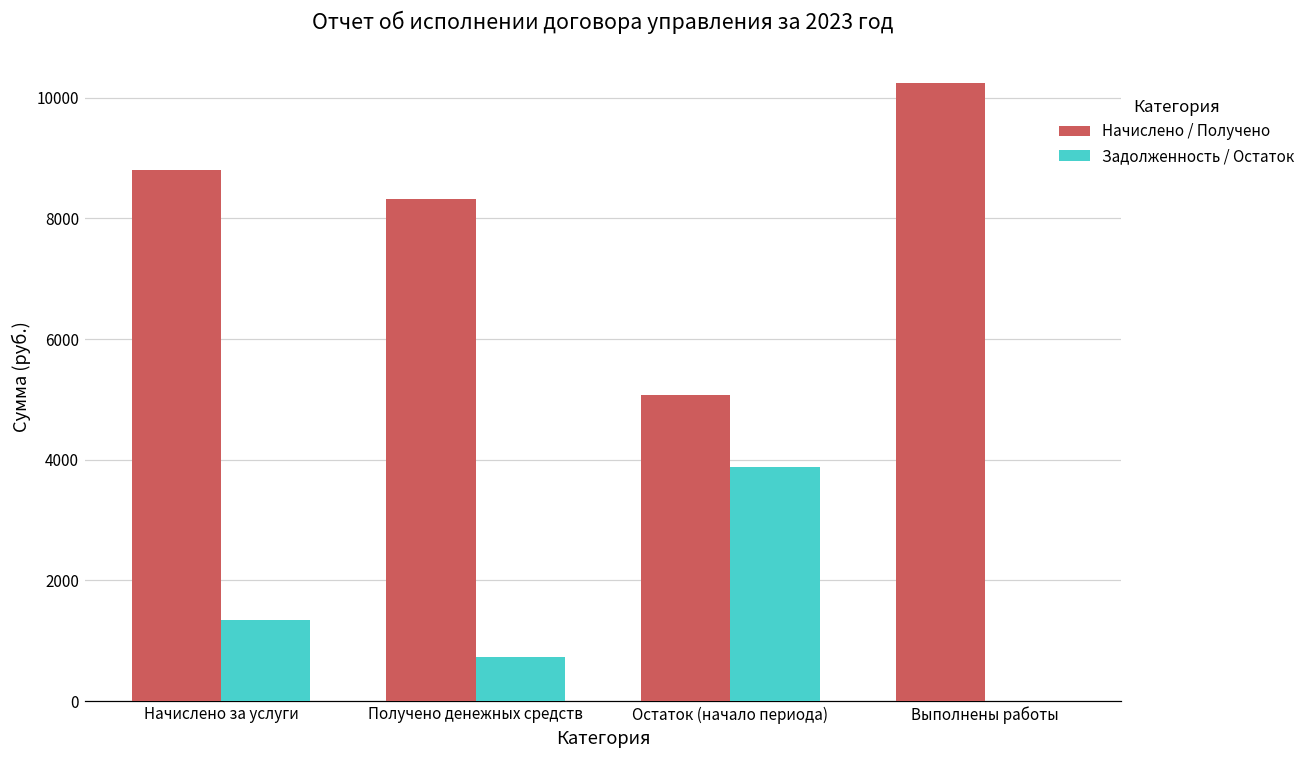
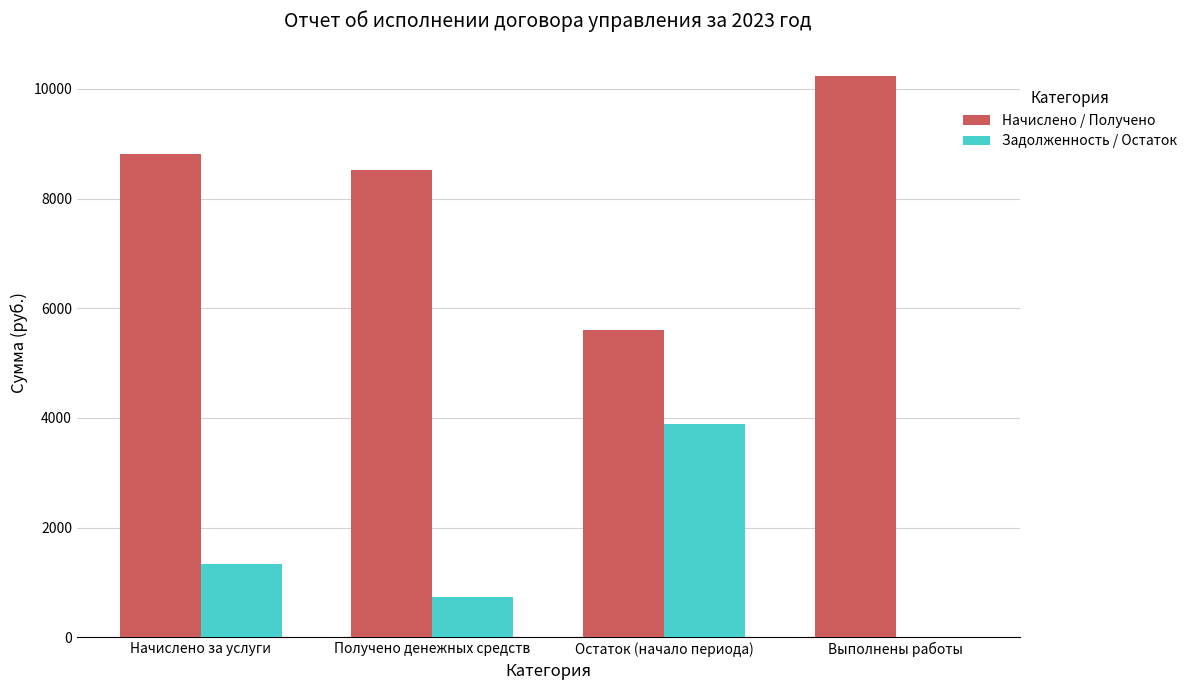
  {
    "Начислено / Получено": {
      "Начислено за услуги": 8800,
-     "Получено денежных средств": 8300,
-     "Остаток (начало периода)": 5100,
+     "Получено денежных средств": 8500,
+     "Остаток (начало периода)": 5600,
      "Выполнены работы": 10200
    },
    "Задолженность / Остаток": {
      "Начислено за услуги": 1300,
      "Получено денежных средств": 700,
      "Остаток (начало периода)": 3900,
      "Выполнены работы": 0
    }
  }
